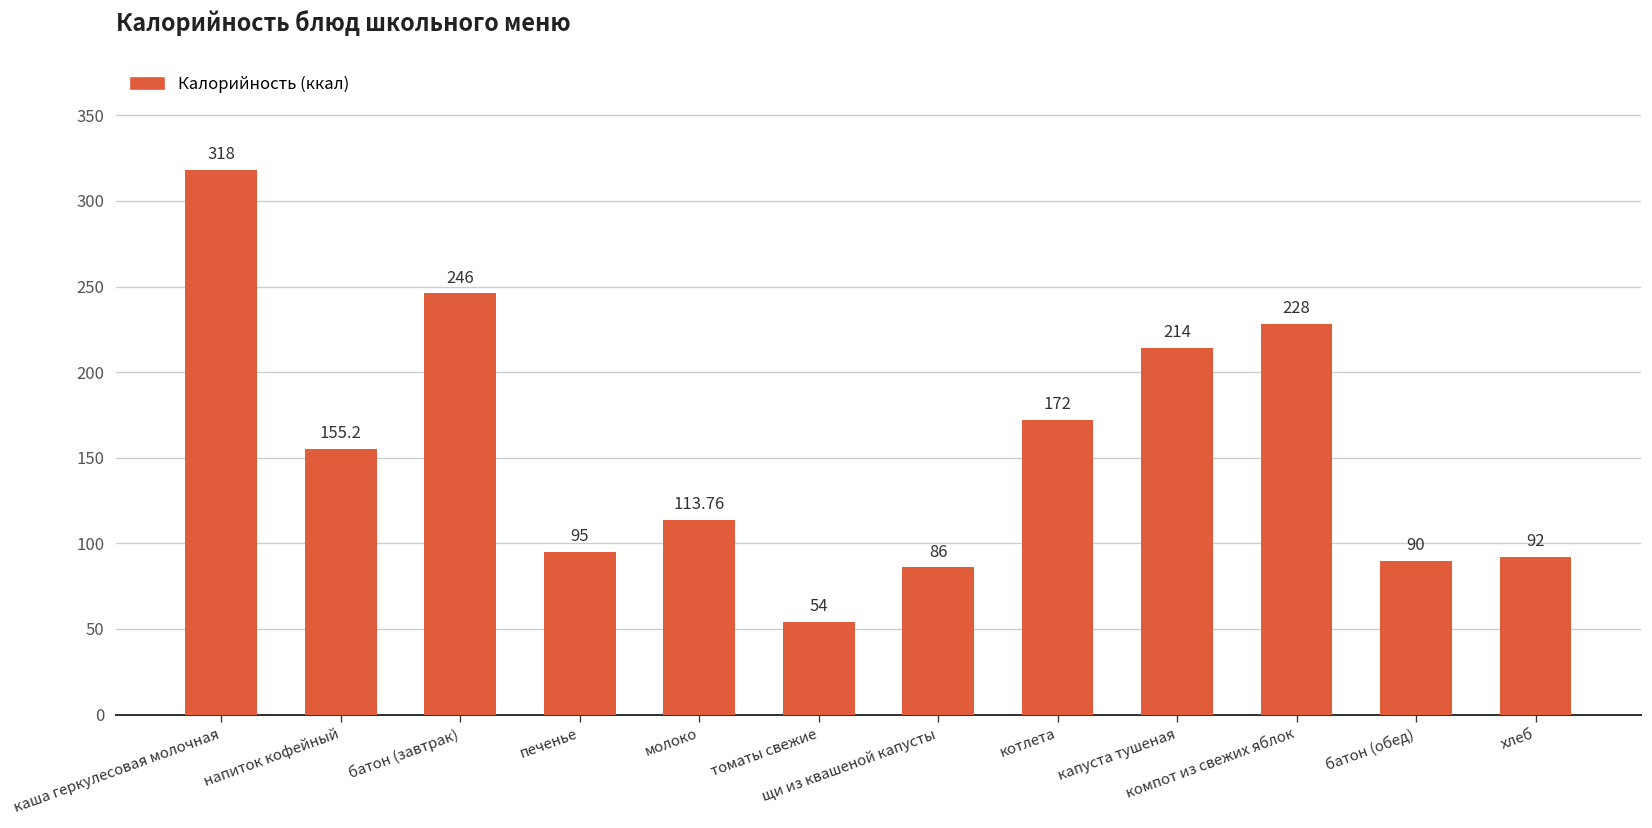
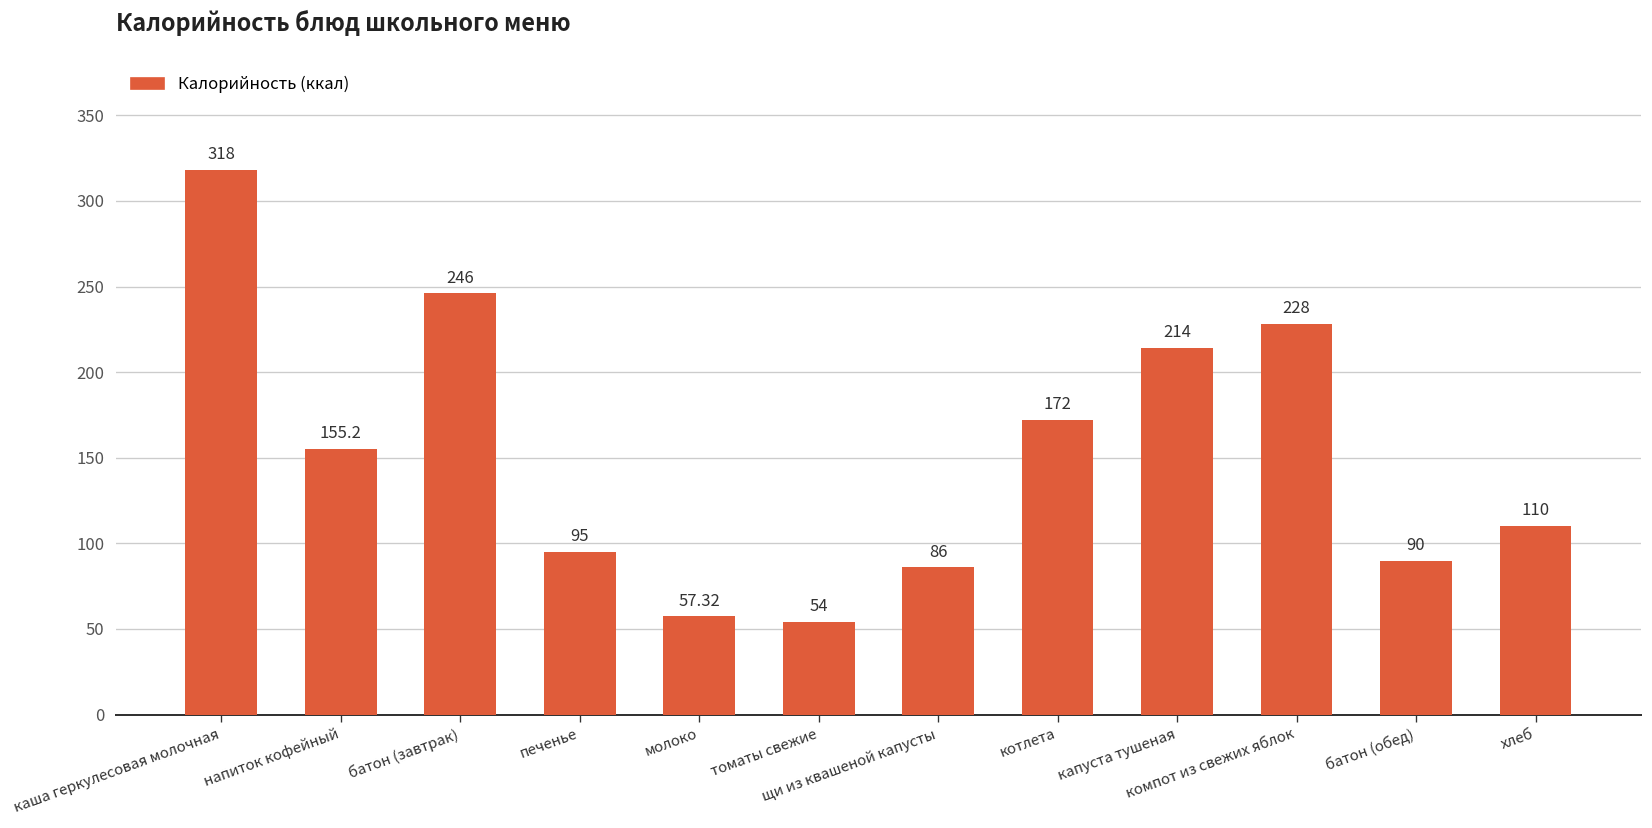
  {
    "каша геркулесовая молочная": 318,
    "напиток кофейный": 155.2,
    "батон (завтрак)": 246,
    "печенье": 95,
-   "молоко": 113.76,
+   "молоко": 57.32,
    "томаты свежие": 54,
    "щи из квашеной капусты": 86,
    "котлета": 172,
    "капуста тушеная": 214,
    "компот из свежих яблок": 228,
    "батон (обед)": 90,
-   "хлеб": 92
+   "хлеб": 110
  }
